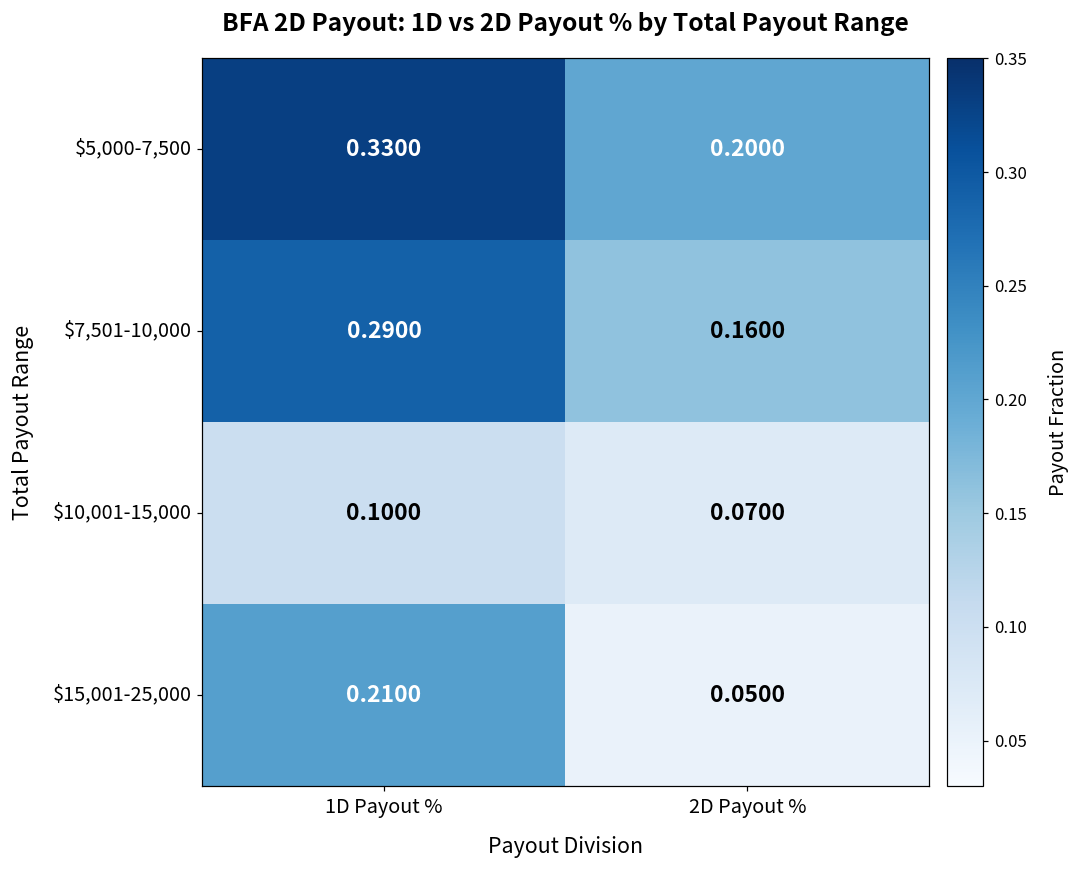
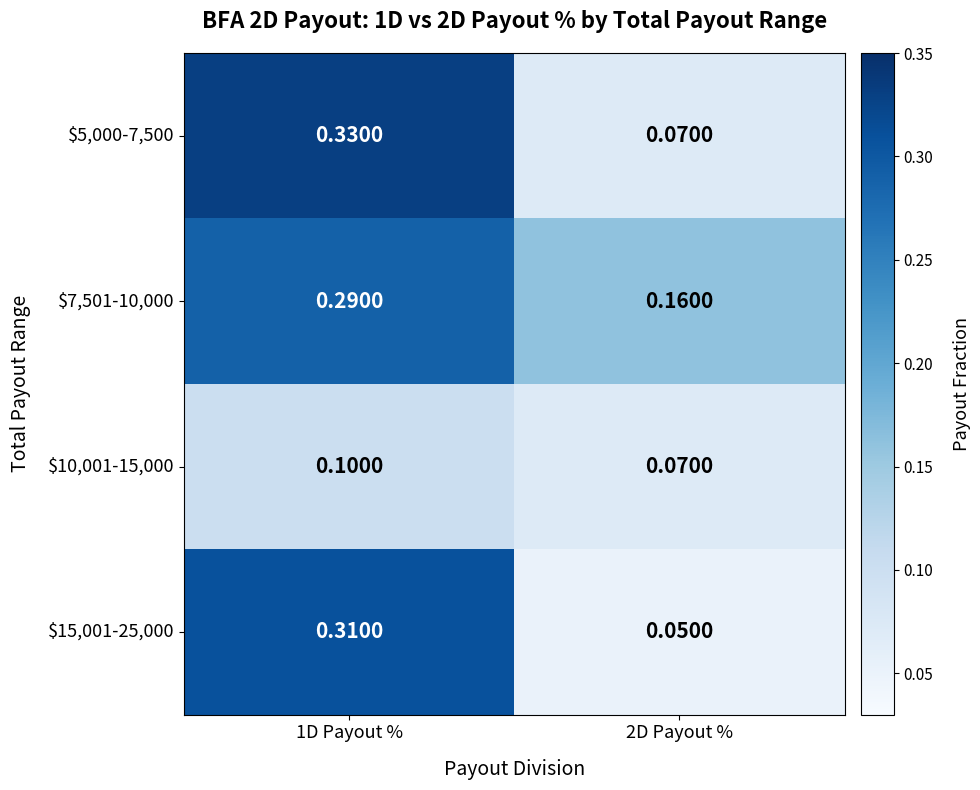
  {
    "$5,000-7,500": {
      "1D Payout %": 0.3300,
-     "2D Payout %": 0.2000
+     "2D Payout %": 0.0700
    },
    "$7,501-10,000": {
      "1D Payout %": 0.2900,
      "2D Payout %": 0.1600
    },
    "$10,001-15,000": {
      "1D Payout %": 0.1000,
      "2D Payout %": 0.0700
    },
    "$15,001-25,000": {
-     "1D Payout %": 0.2100,
+     "1D Payout %": 0.3100,
      "2D Payout %": 0.0500
    }
  }
